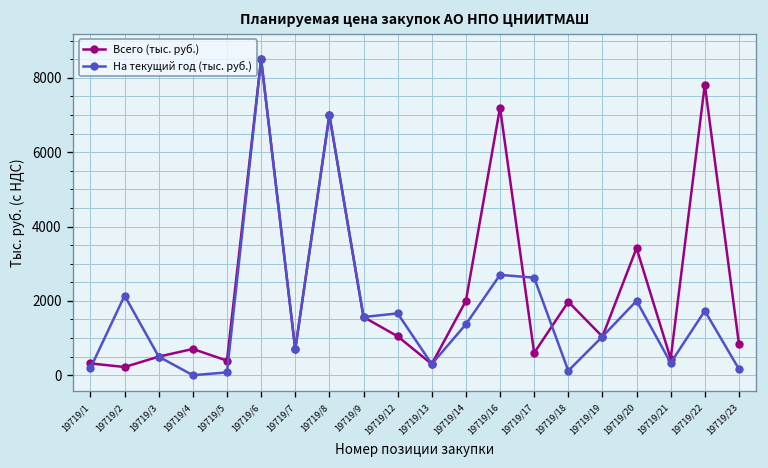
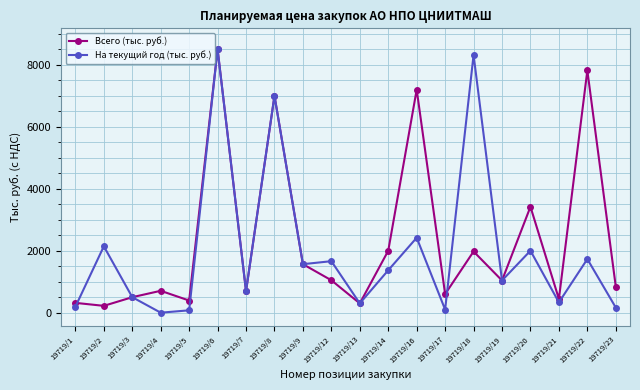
  {
    "Всего (тыс. руб.)": {
      "19719/1": 300,
      "19719/2": 200,
      "19719/4": 700,
      "19719/5": 400,
      "19719/12": 1000,
      "19719/14": 2000,
      "19719/16": 7200,
      "19719/17": 600,
      "19719/18": 2000,
      "19719/20": 3400,
      "19719/21": 400,
      "19719/22": 7800,
      "19719/23": 800
    },
    "На текущий год (тыс. руб.)": {
      "19719/1": 200,
      "19719/2": 2100,
      "19719/4": 0,
      "19719/5": 100,
      "19719/12": 1700,
      "19719/14": 1400,
-     "19719/16": 2700,
-     "19719/17": 2600,
-     "19719/18": 100,
+     "19719/16": 2400,
+     "19719/17": 100,
+     "19719/18": 8300,
      "19719/20": 2000,
      "19719/21": 300,
      "19719/22": 1700,
      "19719/23": 200
    }
  }
